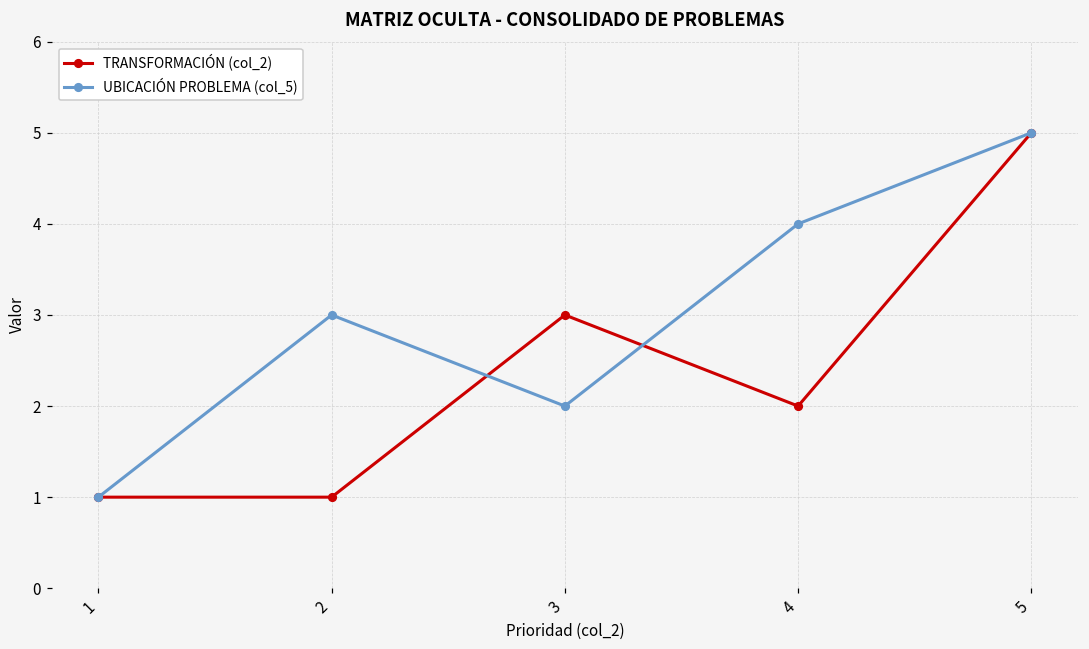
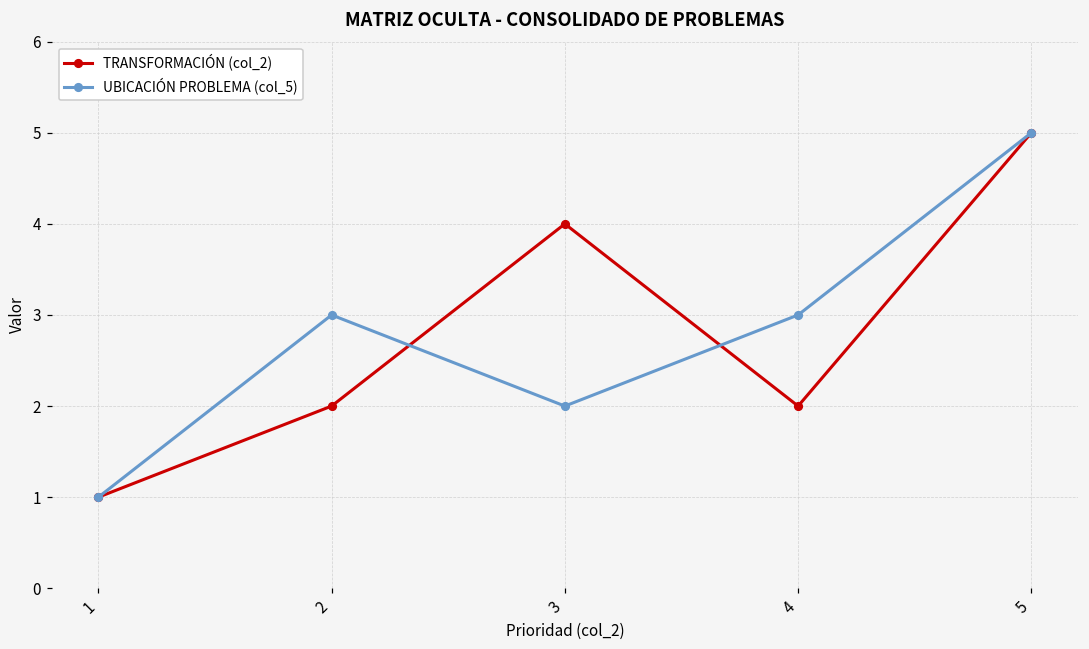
  {
    "TRANSFORMACIÓN (col_2)": {
-     "2": 1,
-     "3": 3,
+     "2": 2,
+     "3": 4,
      "4": 2
    },
    "UBICACIÓN PROBLEMA (col_5)": {
      "2": 3,
      "3": 2,
-     "4": 4
+     "4": 3
    }
  }
